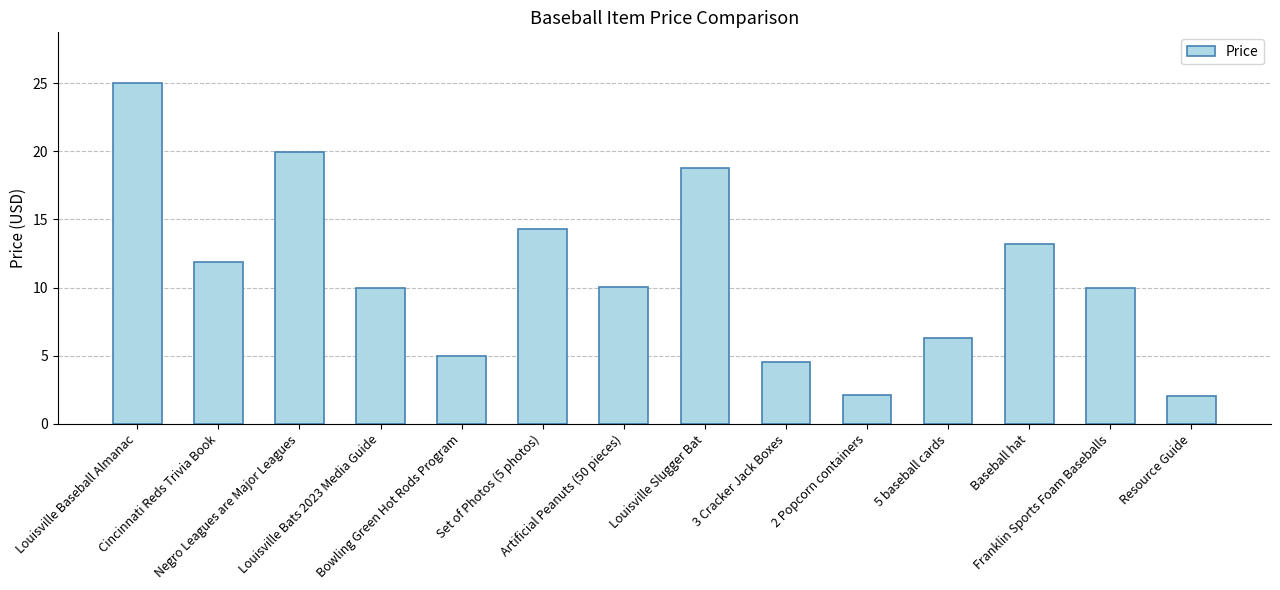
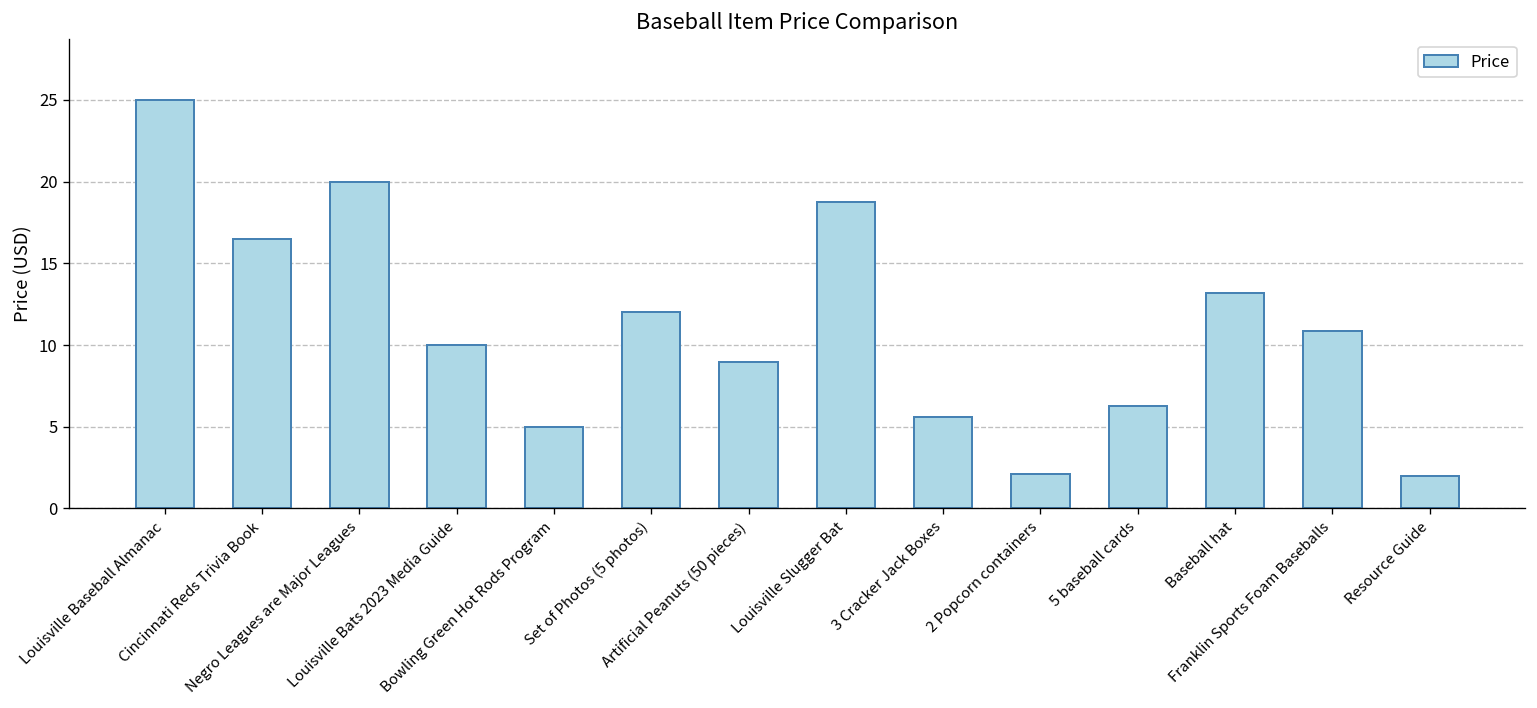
  {
    "Louisville Baseball Almanac": 25.0,
-   "Cincinnati Reds Trivia Book": 11.9,
+   "Cincinnati Reds Trivia Book": 16.5,
    "Negro Leagues are Major Leagues": 20.0,
    "Louisville Bats 2023 Media Guide": 10.0,
    "Bowling Green Hot Rods Program": 5.0,
-   "Set of Photos (5 photos)": 14.3,
-   "Artificial Peanuts (50 pieces)": 10.0,
+   "Set of Photos (5 photos)": 12.0,
+   "Artificial Peanuts (50 pieces)": 9.0,
    "Louisville Slugger Bat": 18.8,
-   "3 Cracker Jack Boxes": 4.5,
+   "3 Cracker Jack Boxes": 5.6,
    "2 Popcorn containers": 2.1,
    "5 baseball cards": 6.3,
    "Baseball hat": 13.2,
-   "Franklin Sports Foam Baseballs": 10.0,
+   "Franklin Sports Foam Baseballs": 10.9,
    "Resource Guide": 2.0
  }
